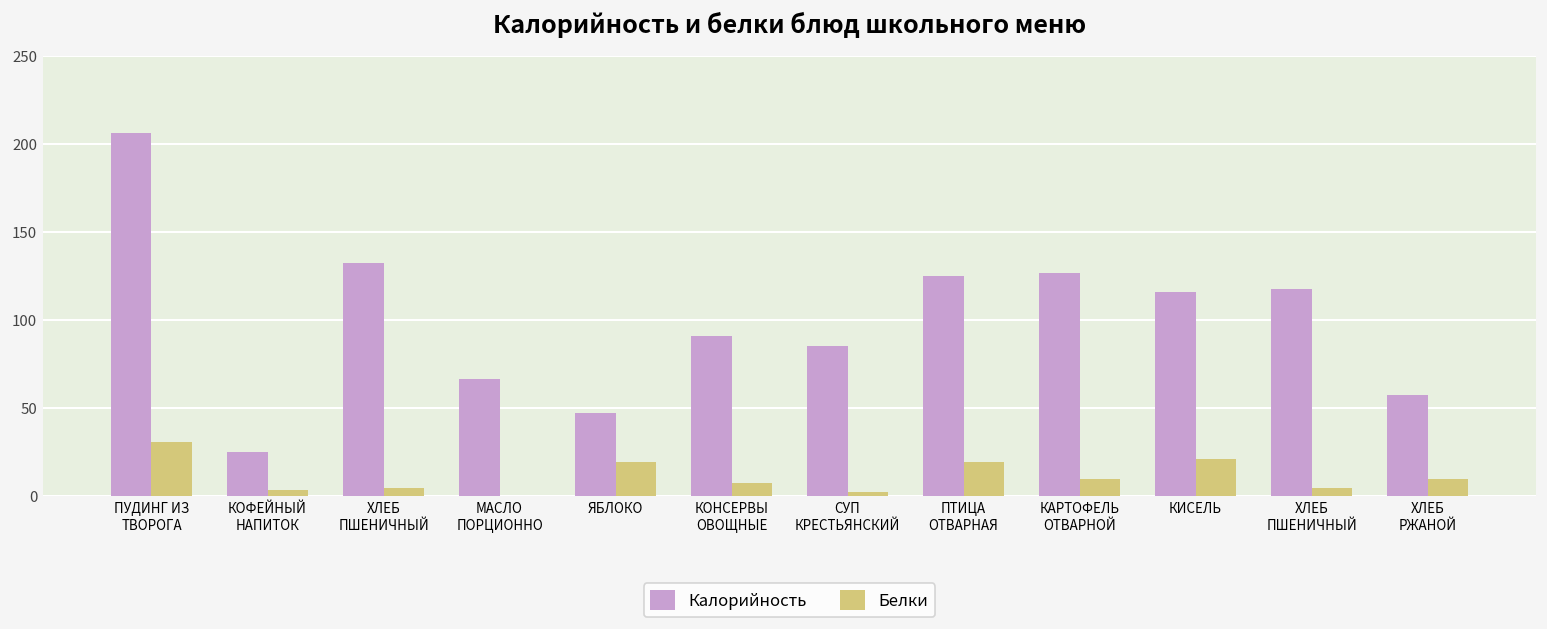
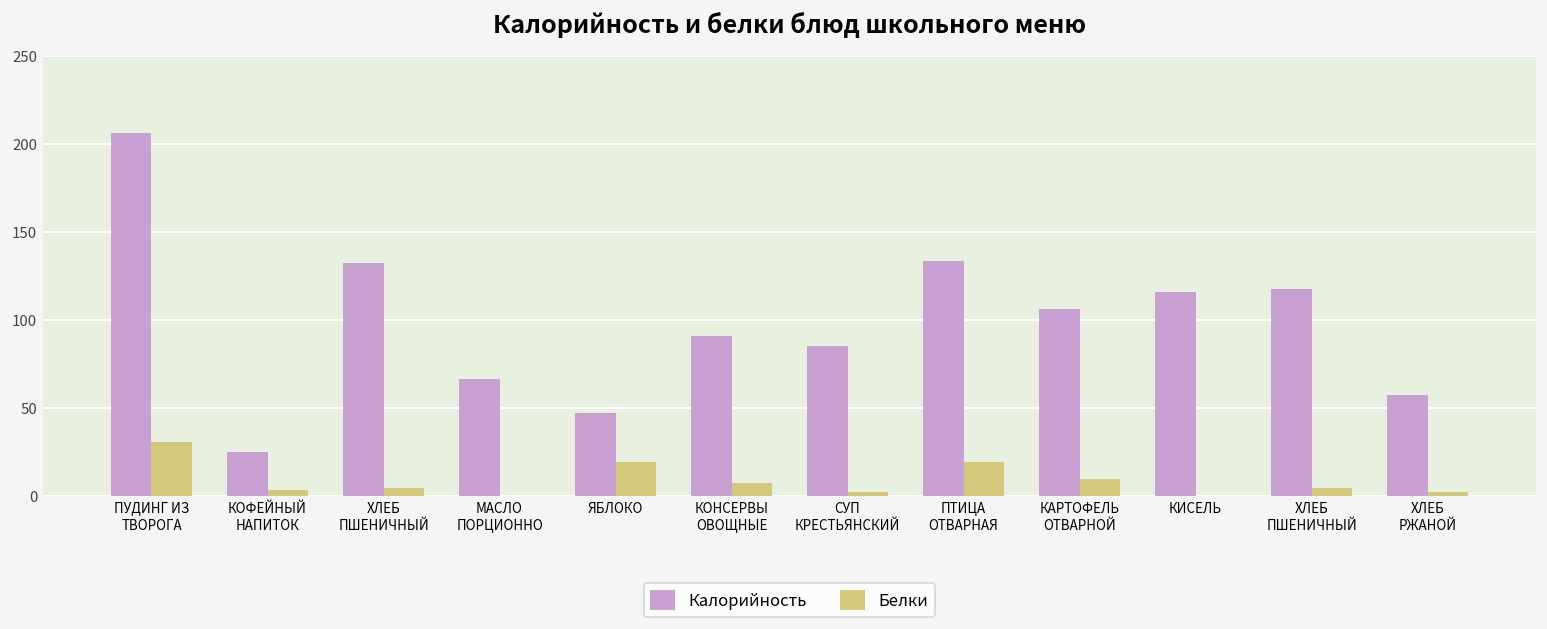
  {
    "Калорийность": {
      "ПУДИНГ ИЗ ТВОРОГА": 206,
      "КОФЕЙНЫЙ НАПИТОК": 25,
      "МАСЛО ПОРЦИОННО": 66,
      "ЯБЛОКО": 47,
      "КОНСЕРВЫ ОВОЩНЫЕ": 91,
      "СУП КРЕСТЬЯНСКИЙ": 85,
-     "ПТИЦА ОТВАРНАЯ": 125,
-     "КАРТОФЕЛЬ ОТВАРНОЙ": 127,
+     "ПТИЦА ОТВАРНАЯ": 134,
+     "КАРТОФЕЛЬ ОТВАРНОЙ": 106,
      "КИСЕЛЬ": 116,
      "ХЛЕБ РЖАНОЙ": 57
    },
    "Белки": {
      "ПУДИНГ ИЗ ТВОРОГА": 31,
      "КОФЕЙНЫЙ НАПИТОК": 4,
      "ЯБЛОКО": 19,
      "КОНСЕРВЫ ОВОЩНЫЕ": 7,
      "СУП КРЕСТЬЯНСКИЙ": 2,
      "ПТИЦА ОТВАРНАЯ": 19,
      "КАРТОФЕЛЬ ОТВАРНОЙ": 10,
-     "КИСЕЛЬ": 21,
-     "ХЛЕБ РЖАНОЙ": 10
+     "КИСЕЛЬ": 0,
+     "ХЛЕБ РЖАНОЙ": 2
    }
  }
